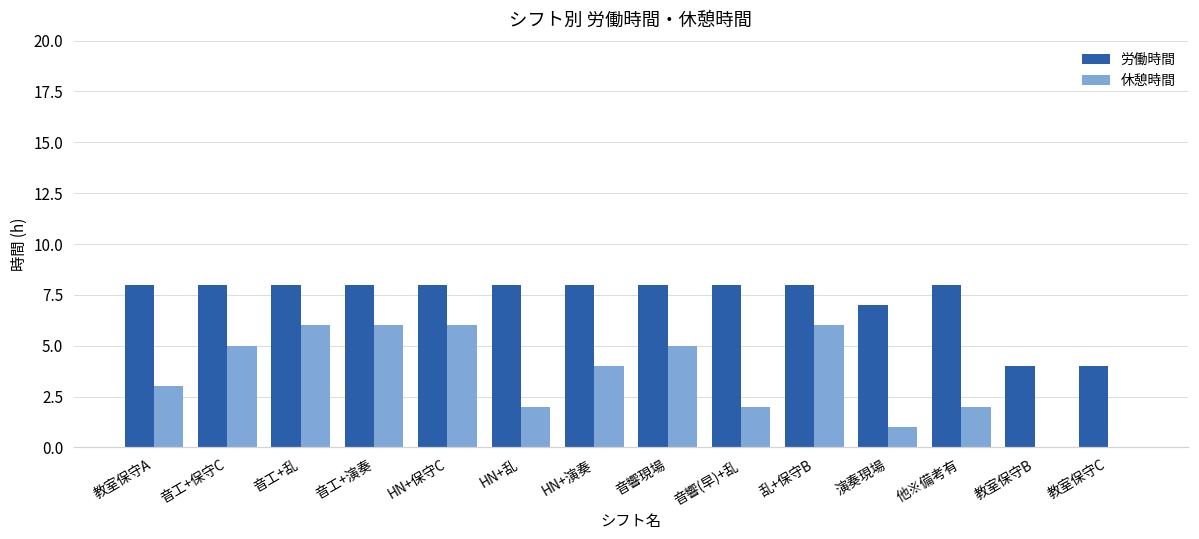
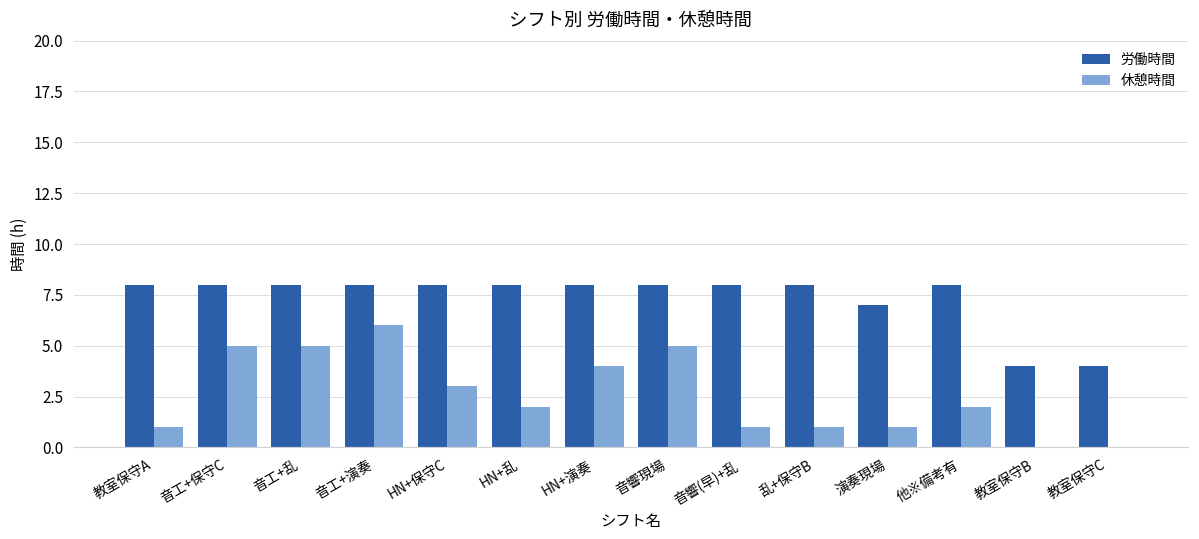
  {
    "労働時間": {
      "教室保守A": 8,
      "音工+保守C": 8,
      "音工+乱": 8,
      "音工+演奏": 8,
      "HN+保守C": 8,
      "HN+乱": 8,
      "HN+演奏": 8,
      "音響現場": 8,
      "音響(早)+乱": 8,
      "乱+保守B": 8,
      "演奏現場": 7,
      "他※備考有": 8,
      "教室保守B": 4,
      "教室保守C": 4
    },
    "休憩時間": {
-     "教室保守A": 3,
+     "教室保守A": 1,
      "音工+保守C": 5,
-     "音工+乱": 6,
+     "音工+乱": 5,
      "音工+演奏": 6,
-     "HN+保守C": 6,
+     "HN+保守C": 3,
      "HN+乱": 2,
      "HN+演奏": 4,
      "音響現場": 5,
-     "音響(早)+乱": 2,
-     "乱+保守B": 6,
+     "音響(早)+乱": 1,
+     "乱+保守B": 1,
      "演奏現場": 1,
      "他※備考有": 2,
      "教室保守B": 0,
      "教室保守C": 0
    }
  }
